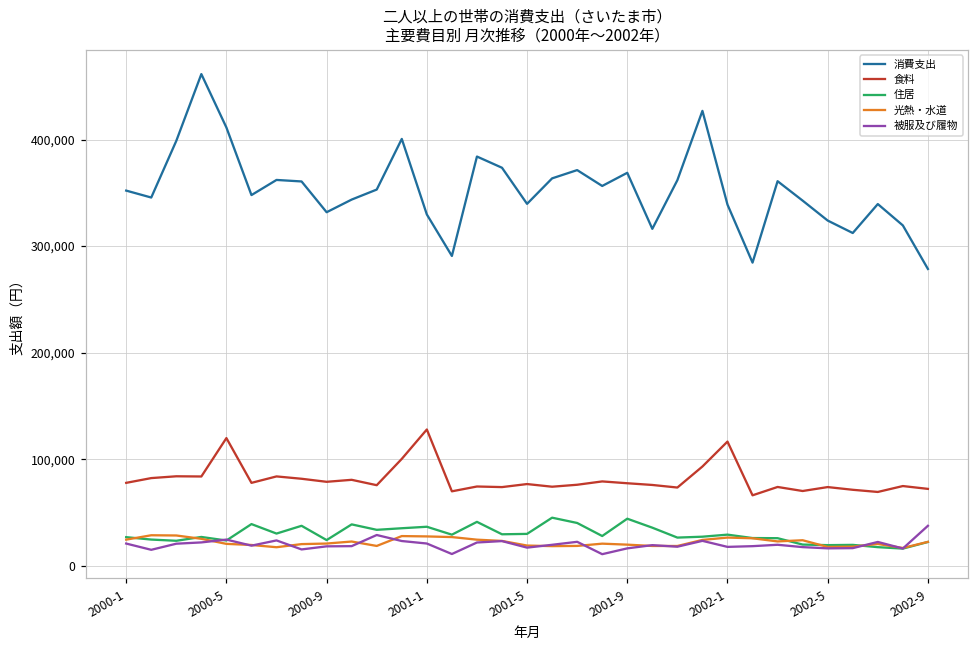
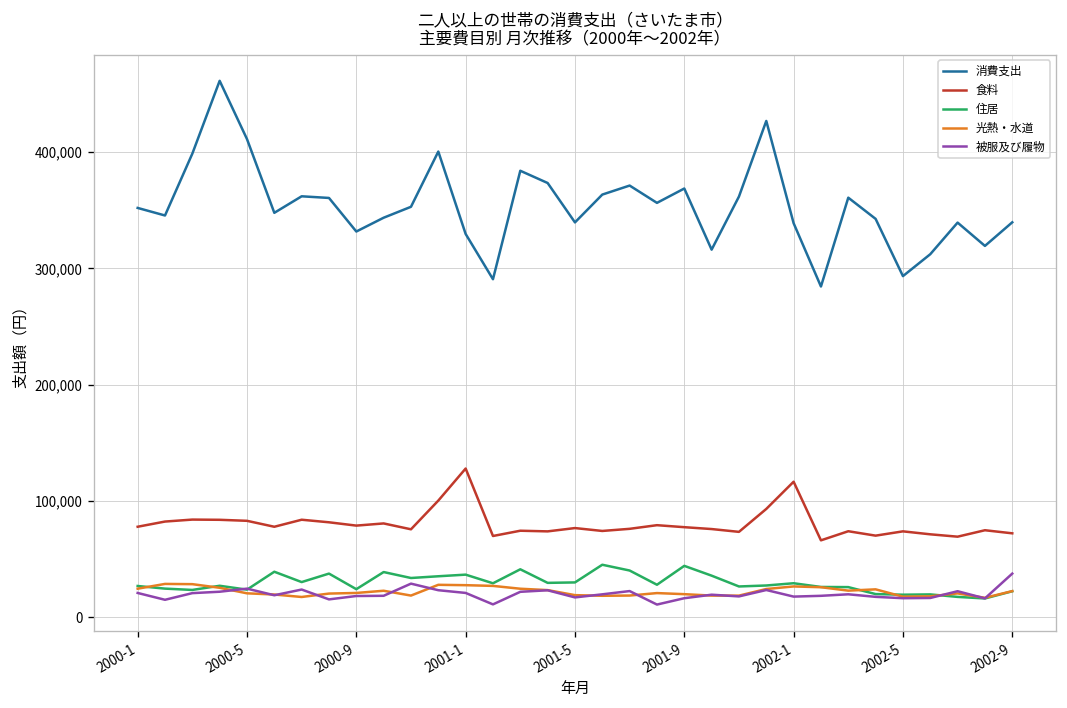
  {
    "消費支出": {
      "2000-1": "350,000",
      "2000-5": "410,000",
      "2000-9": "330,000",
      "2001-1": "330,000",
      "2001-5": "340,000",
      "2001-9": "370,000",
      "2002-1": "340,000",
-     "2002-5": "320,000",
-     "2002-9": "280,000"
+     "2002-5": "290,000",
+     "2002-9": "340,000"
    },
    "食料": {
      "2000-1": "80,000",
-     "2000-5": "120,000",
+     "2000-5": "80,000",
      "2000-9": "80,000",
      "2001-1": "130,000",
      "2001-5": "80,000",
      "2001-9": "80,000",
      "2002-1": "120,000",
      "2002-5": "70,000",
      "2002-9": "70,000"
    },
    "住居": {
      "2000-9": "20,000",
      "2001-1": "40,000",
      "2001-5": "30,000",
      "2001-9": "40,000",
      "2002-1": "30,000"
    },
    "光熱・水道": {
      "2000-5": "20,000",
      "2000-9": "20,000",
      "2001-1": "30,000",
      "2001-9": "20,000",
      "2002-1": "30,000"
    },
    "被服及び履物": {
      "2000-1": "20,000",
      "2000-9": "20,000",
      "2001-1": "20,000",
      "2001-9": "20,000",
      "2002-1": "20,000",
      "2002-9": "40,000"
    }
  }
